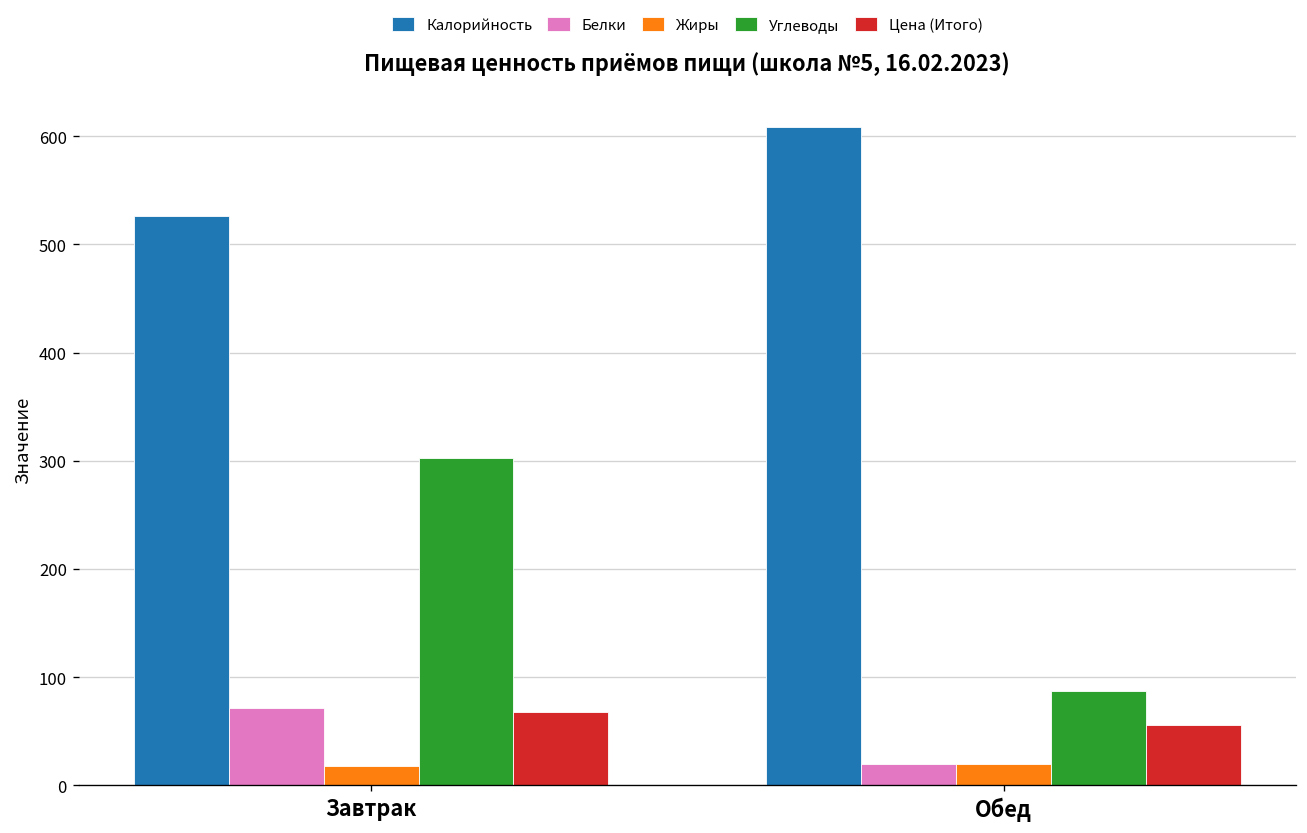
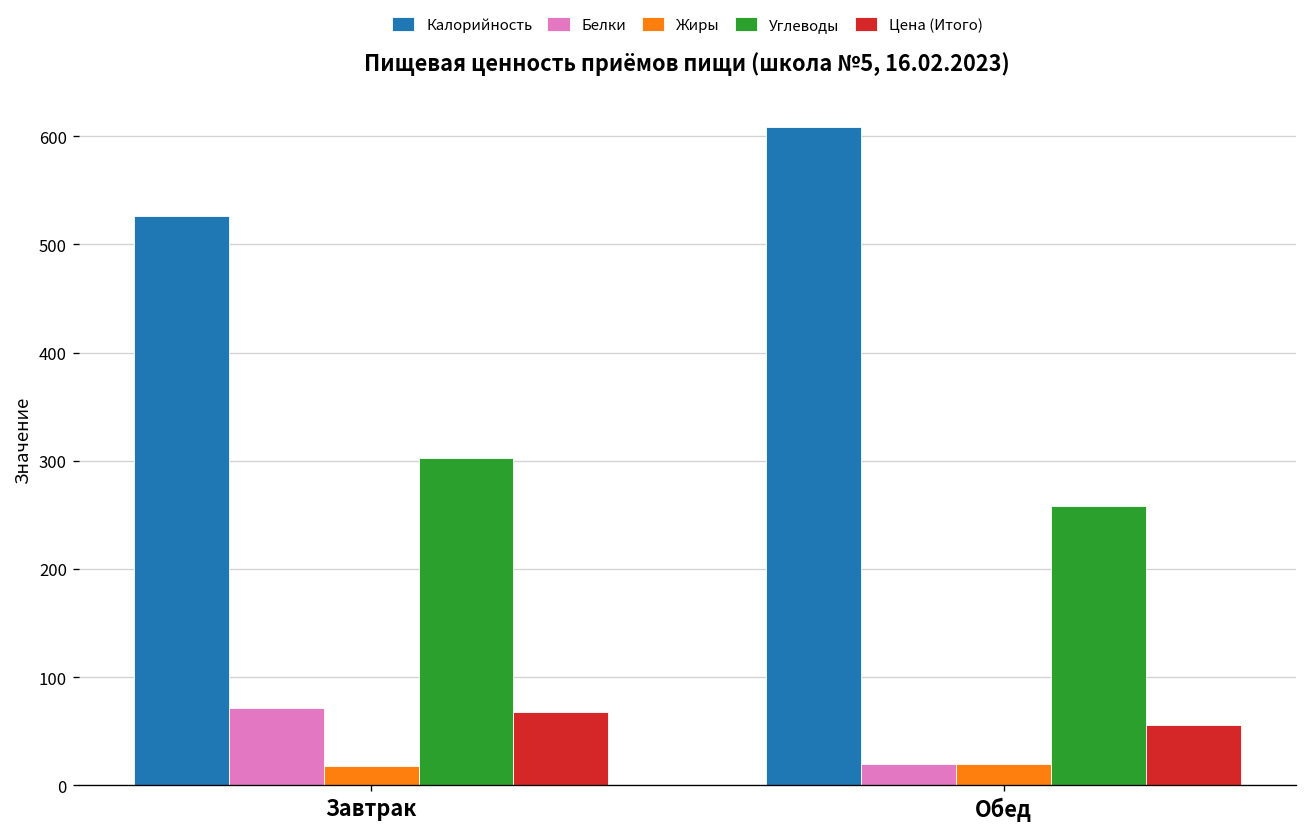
  {
    "Калорийность": {
      "Завтрак": 530,
      "Обед": 610
    },
    "Белки": {
      "Завтрак": 70,
      "Обед": 20
    },
    "Жиры": {
      "Завтрак": 20,
      "Обед": 20
    },
    "Углеводы": {
      "Завтрак": 300,
-     "Обед": 90
+     "Обед": 260
    },
    "Цена (Итого)": {
      "Завтрак": 70,
      "Обед": 60
    }
  }
